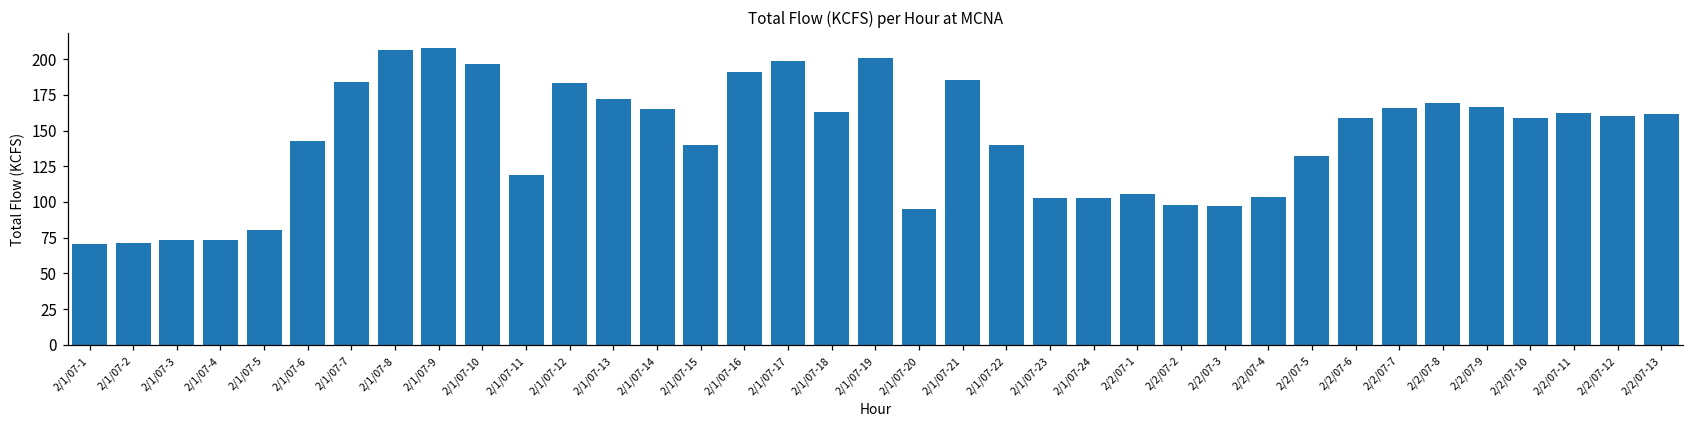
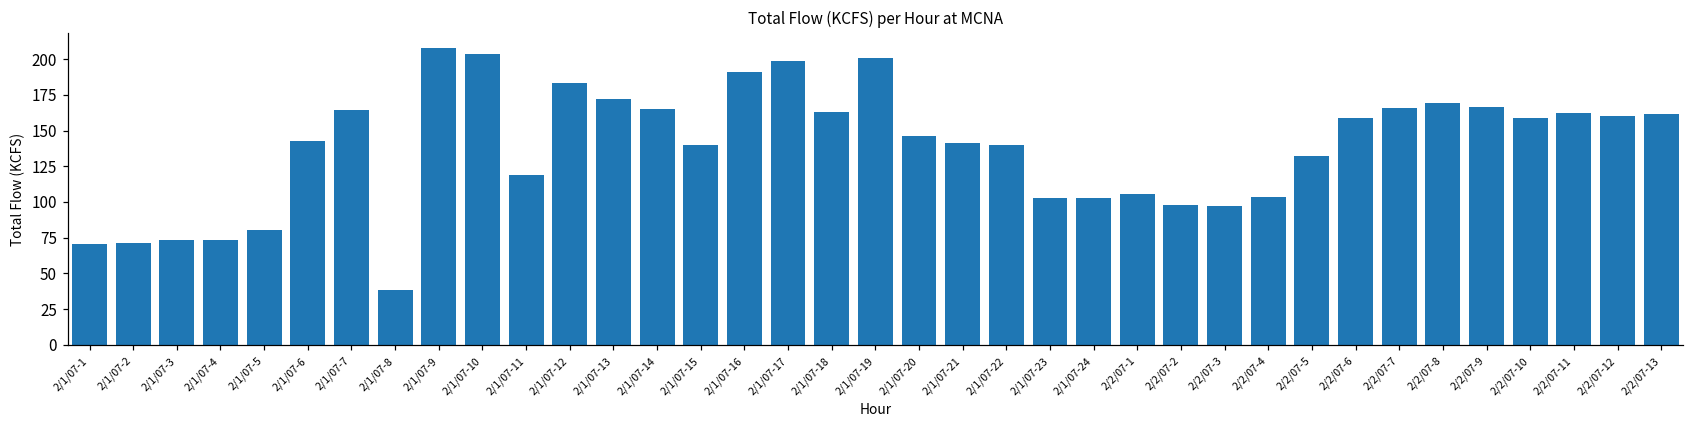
  {
    "2/1/07-1": 71,
    "2/1/07-2": 71,
    "2/1/07-3": 74,
    "2/1/07-4": 74,
    "2/1/07-5": 80,
    "2/1/07-6": 143,
-   "2/1/07-7": 184,
-   "2/1/07-8": 207,
+   "2/1/07-7": 164,
+   "2/1/07-8": 39,
    "2/1/07-9": 208,
-   "2/1/07-10": 197,
+   "2/1/07-10": 204,
    "2/1/07-11": 119,
    "2/1/07-12": 183,
    "2/1/07-13": 172,
    "2/1/07-14": 165,
    "2/1/07-15": 140,
    "2/1/07-16": 191,
    "2/1/07-17": 199,
    "2/1/07-18": 163,
    "2/1/07-19": 201,
-   "2/1/07-20": 95,
-   "2/1/07-21": 186,
+   "2/1/07-20": 146,
+   "2/1/07-21": 141,
    "2/1/07-22": 140,
    "2/1/07-23": 103,
    "2/1/07-24": 103,
    "2/2/07-1": 106,
    "2/2/07-2": 98,
    "2/2/07-3": 97,
    "2/2/07-4": 103,
    "2/2/07-5": 132,
    "2/2/07-6": 159,
    "2/2/07-7": 166,
    "2/2/07-8": 170,
    "2/2/07-9": 167,
    "2/2/07-10": 159,
    "2/2/07-11": 162,
    "2/2/07-12": 161,
    "2/2/07-13": 161
  }
